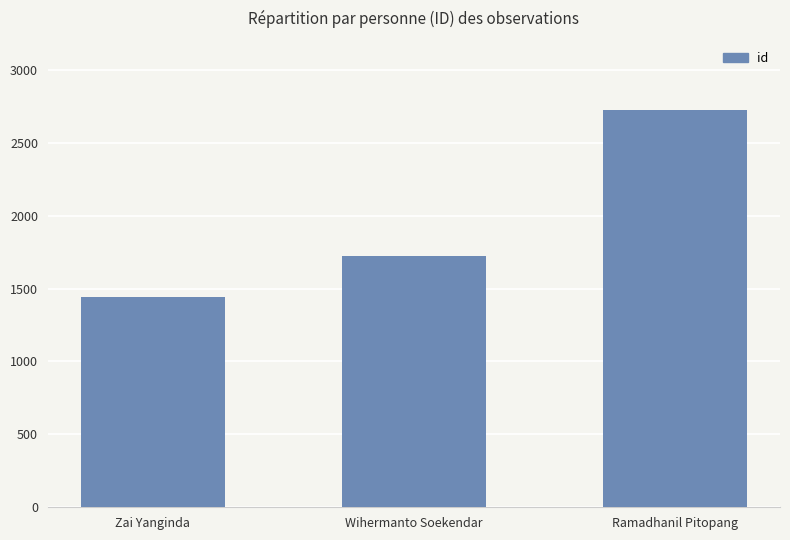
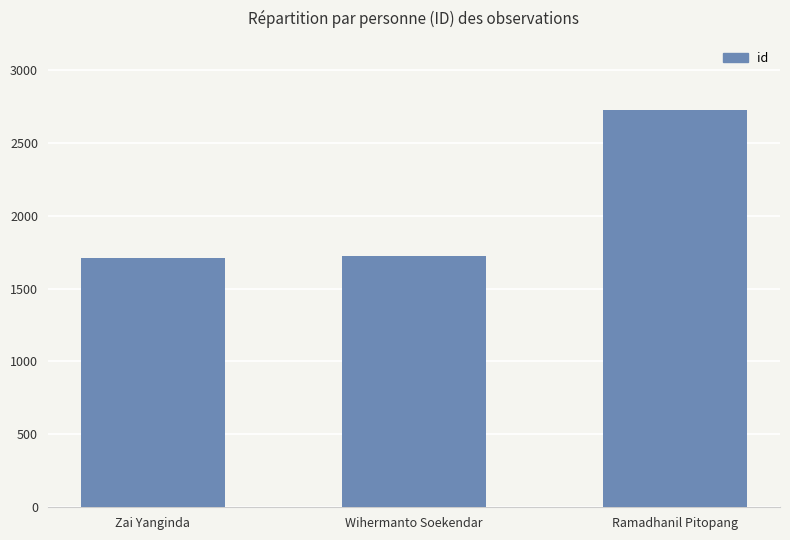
  {
-   "Zai Yanginda": 1450,
+   "Zai Yanginda": 1710,
    "Wihermanto Soekendar": 1730,
    "Ramadhanil Pitopang": 2730
  }
